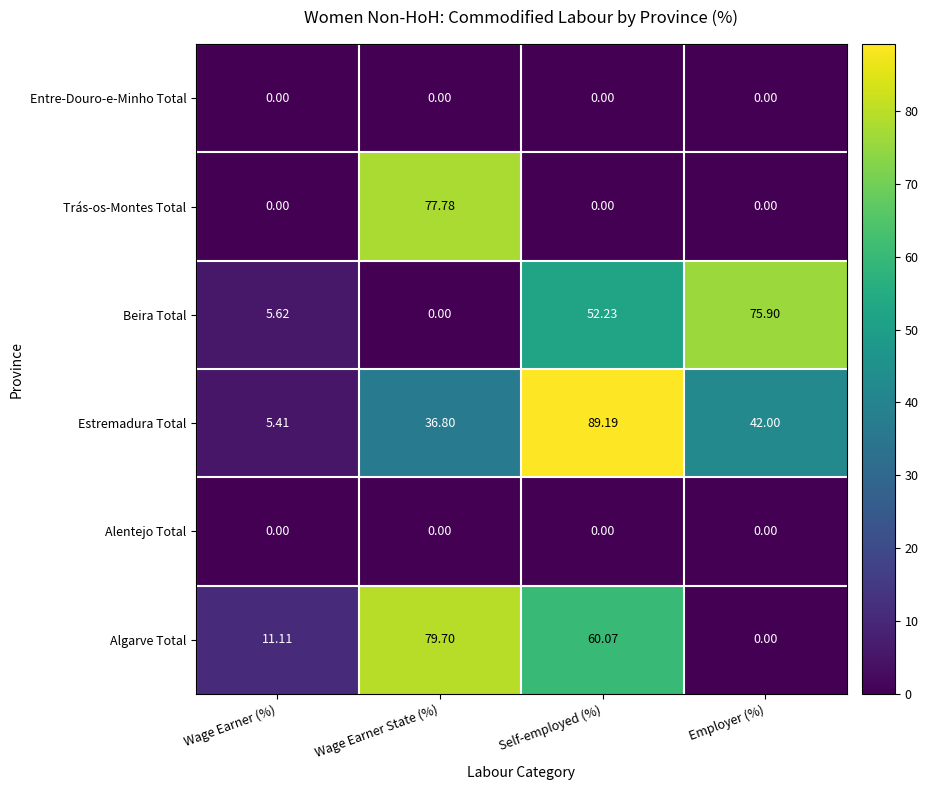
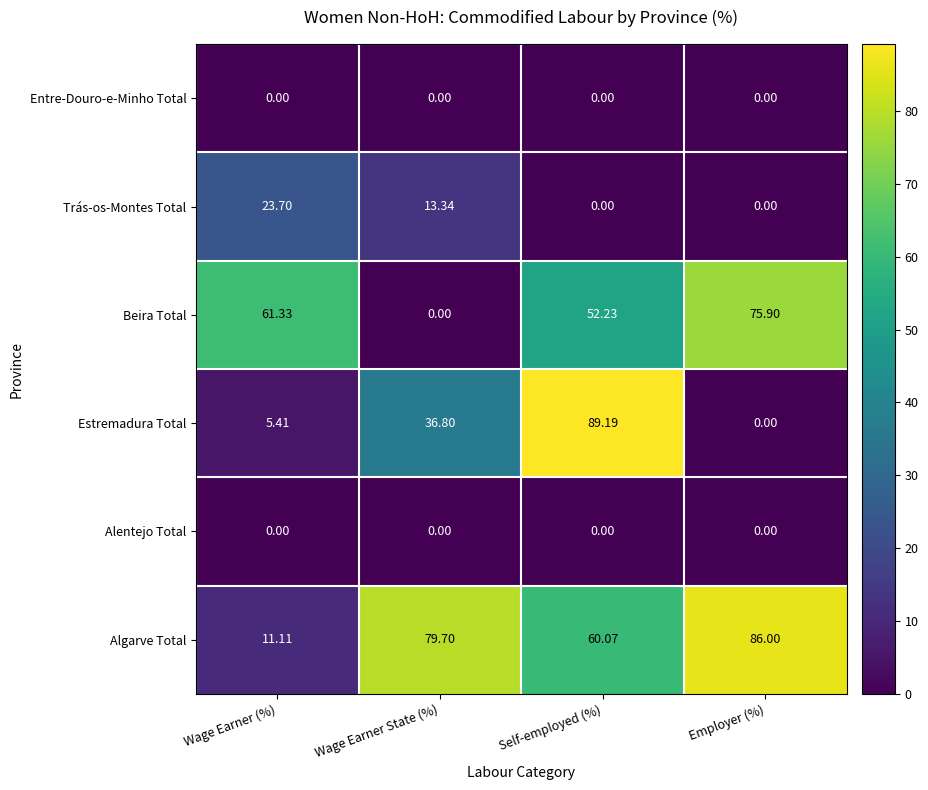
  {
    "Entre-Douro-e-Minho Total": {
      "Wage Earner (%)": 0.00,
      "Wage Earner State (%)": 0.00,
      "Self-employed (%)": 0.00,
      "Employer (%)": 0.00
    },
    "Trás-os-Montes Total": {
-     "Wage Earner (%)": 0.00,
-     "Wage Earner State (%)": 77.78,
+     "Wage Earner (%)": 23.70,
+     "Wage Earner State (%)": 13.34,
      "Self-employed (%)": 0.00,
      "Employer (%)": 0.00
    },
    "Beira Total": {
-     "Wage Earner (%)": 5.62,
+     "Wage Earner (%)": 61.33,
      "Wage Earner State (%)": 0.00,
      "Self-employed (%)": 52.23,
      "Employer (%)": 75.90
    },
    "Estremadura Total": {
      "Wage Earner (%)": 5.41,
      "Wage Earner State (%)": 36.80,
      "Self-employed (%)": 89.19,
-     "Employer (%)": 42.00
+     "Employer (%)": 0.00
    },
    "Alentejo Total": {
      "Wage Earner (%)": 0.00,
      "Wage Earner State (%)": 0.00,
      "Self-employed (%)": 0.00,
      "Employer (%)": 0.00
    },
    "Algarve Total": {
      "Wage Earner (%)": 11.11,
      "Wage Earner State (%)": 79.70,
      "Self-employed (%)": 60.07,
-     "Employer (%)": 0.00
+     "Employer (%)": 86.00
    }
  }
